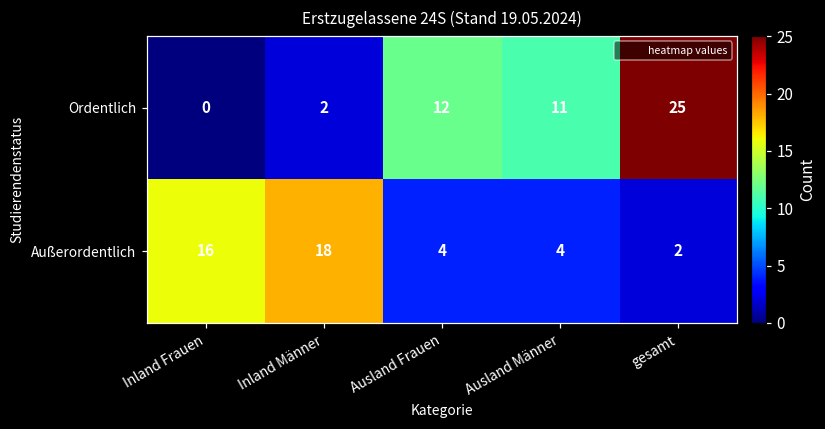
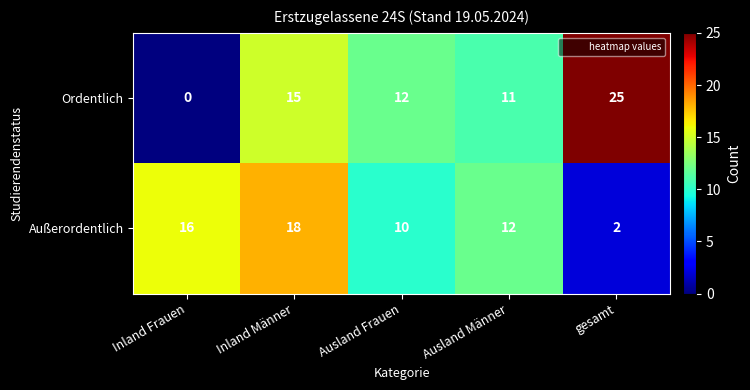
  {
    "Ordentlich": {
      "Inland Frauen": 0,
-     "Inland Männer": 2,
+     "Inland Männer": 15,
      "Ausland Frauen": 12,
      "Ausland Männer": 11,
      "gesamt": 25
    },
    "Außerordentlich": {
      "Inland Frauen": 16,
      "Inland Männer": 18,
-     "Ausland Frauen": 4,
-     "Ausland Männer": 4,
+     "Ausland Frauen": 10,
+     "Ausland Männer": 12,
      "gesamt": 2
    }
  }
